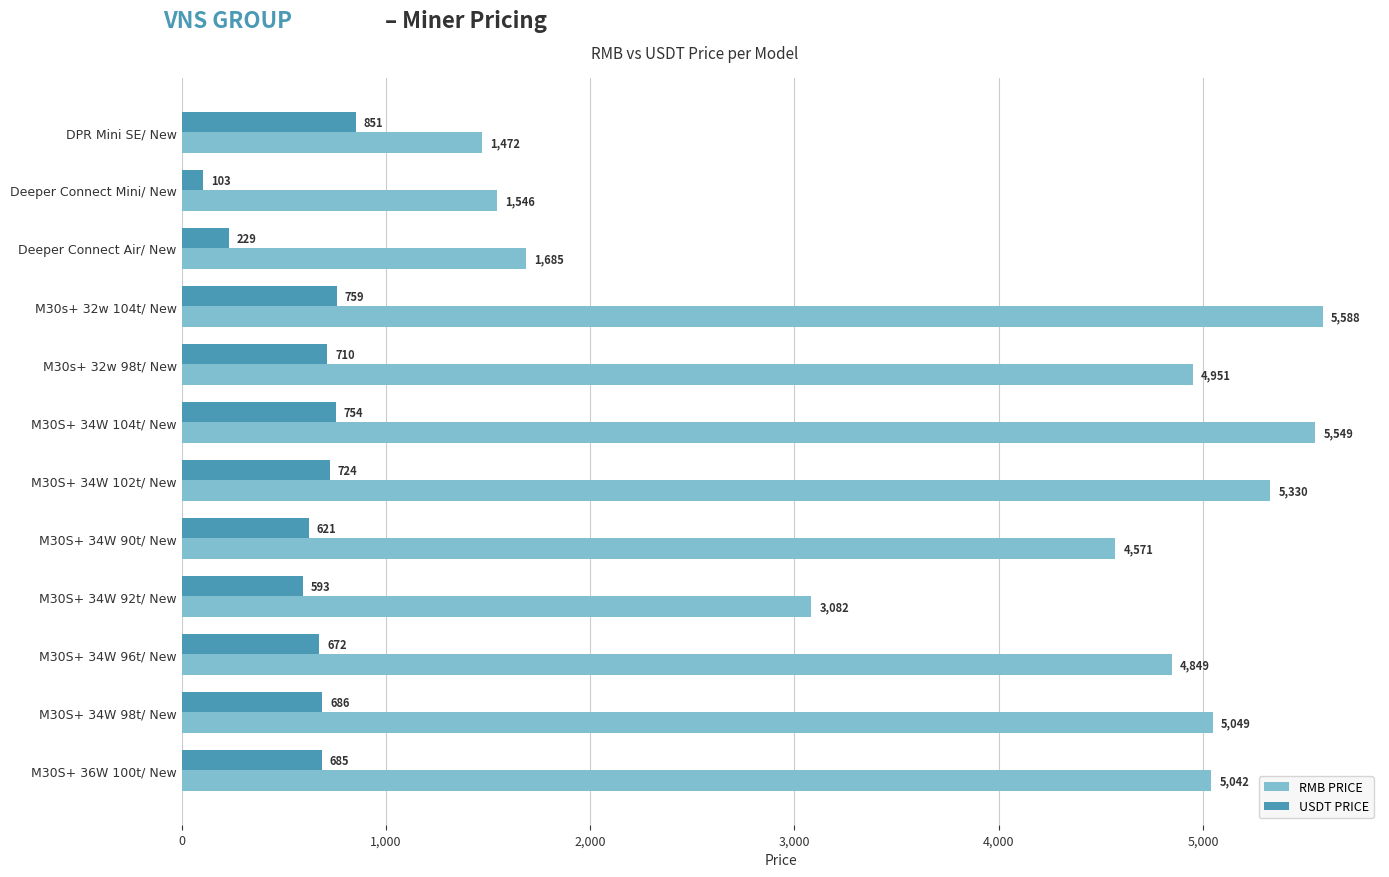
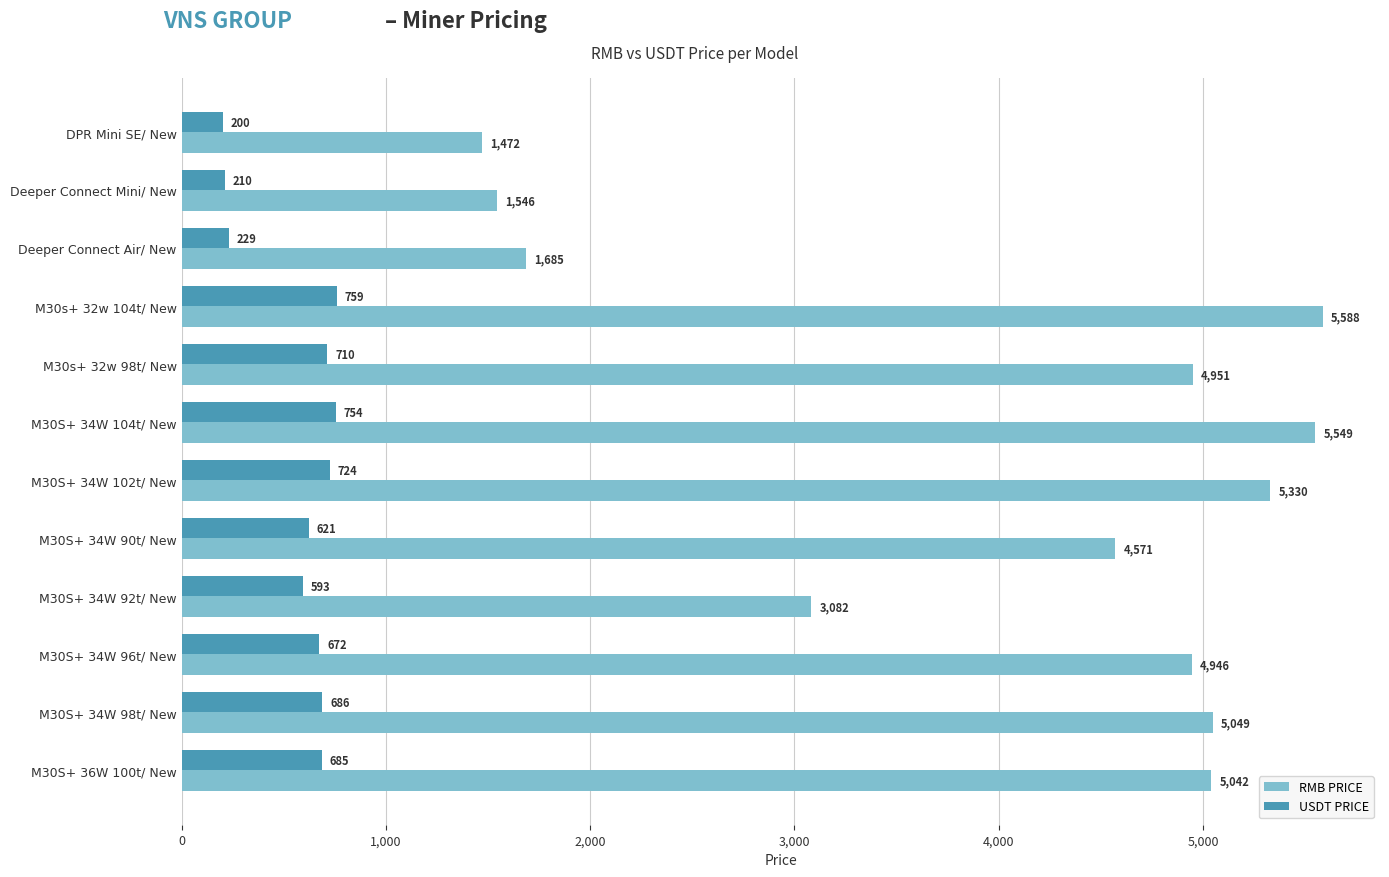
  {
    "RMB PRICE": {
      "DPR Mini SE/ New": "1,472",
      "Deeper Connect Mini/ New": "1,546",
      "Deeper Connect Air/ New": "1,685",
      "M30s+ 32w 104t/ New": "5,588",
      "M30s+ 32w 98t/ New": "4,951",
      "M30S+ 34W 104t/ New": "5,549",
      "M30S+ 34W 102t/ New": "5,330",
      "M30S+ 34W 90t/ New": "4,571",
      "M30S+ 34W 92t/ New": "3,082",
-     "M30S+ 34W 96t/ New": "4,849",
+     "M30S+ 34W 96t/ New": "4,946",
      "M30S+ 34W 98t/ New": "5,049",
      "M30S+ 36W 100t/ New": "5,042"
    },
    "USDT PRICE": {
-     "DPR Mini SE/ New": "851",
-     "Deeper Connect Mini/ New": "103",
+     "DPR Mini SE/ New": "200",
+     "Deeper Connect Mini/ New": "210",
      "Deeper Connect Air/ New": "229",
      "M30s+ 32w 104t/ New": "759",
      "M30s+ 32w 98t/ New": "710",
      "M30S+ 34W 104t/ New": "754",
      "M30S+ 34W 102t/ New": "724",
      "M30S+ 34W 90t/ New": "621",
      "M30S+ 34W 92t/ New": "593",
      "M30S+ 34W 96t/ New": "672",
      "M30S+ 34W 98t/ New": "686",
      "M30S+ 36W 100t/ New": "685"
    }
  }
